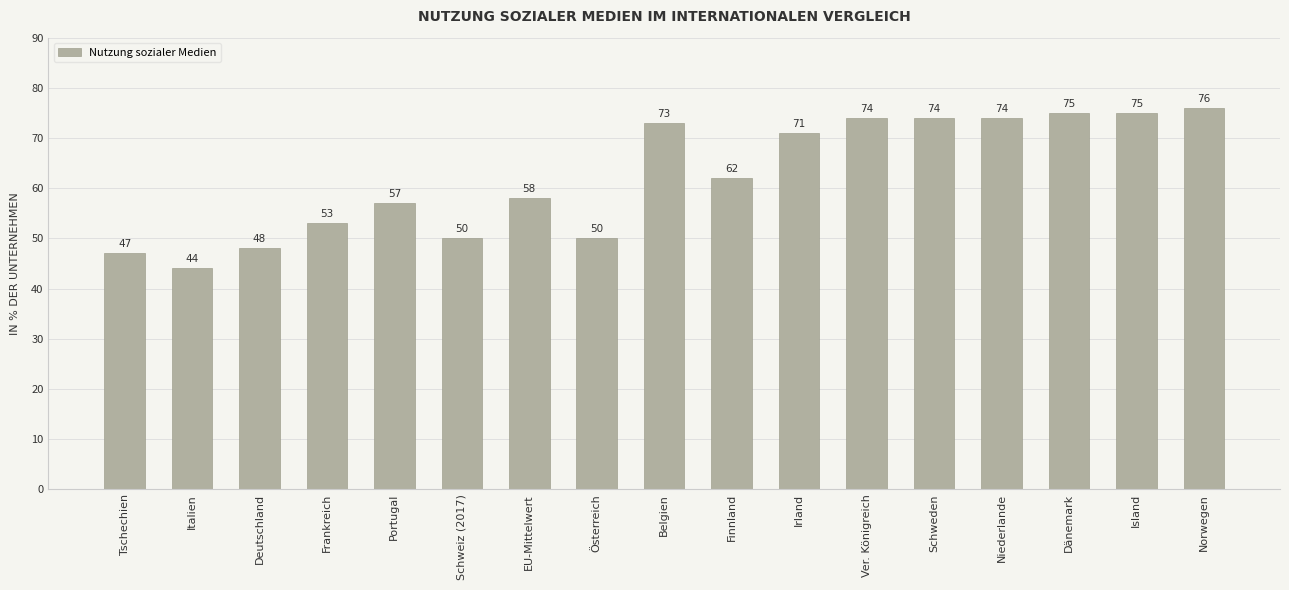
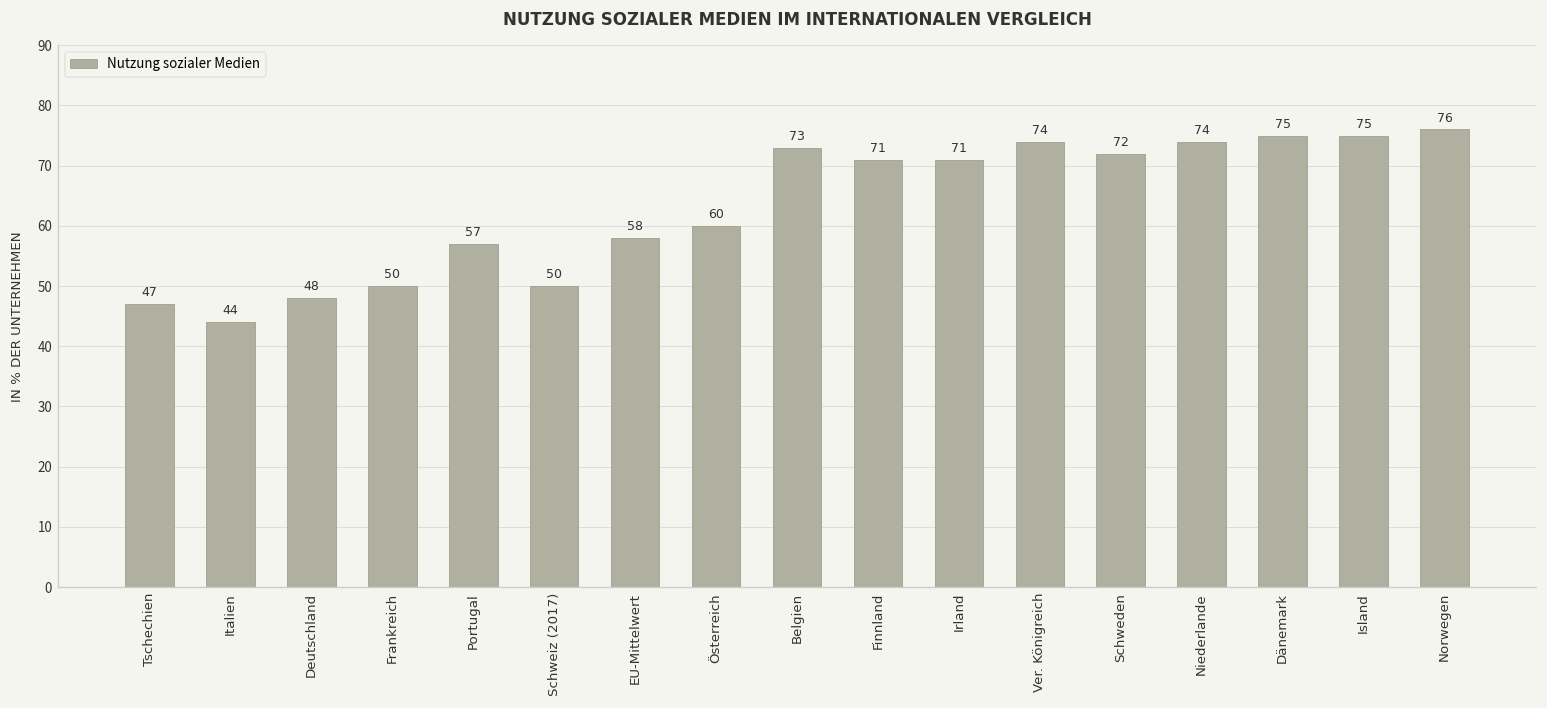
  {
    "Tschechien": 47,
    "Italien": 44,
    "Deutschland": 48,
-   "Frankreich": 53,
+   "Frankreich": 50,
    "Portugal": 57,
    "Schweiz (2017)": 50,
    "EU-Mittelwert": 58,
-   "Österreich": 50,
+   "Österreich": 60,
    "Belgien": 73,
-   "Finnland": 62,
+   "Finnland": 71,
    "Irland": 71,
    "Ver. Königreich": 74,
-   "Schweden": 74,
+   "Schweden": 72,
    "Niederlande": 74,
    "Dänemark": 75,
    "Island": 75,
    "Norwegen": 76
  }
